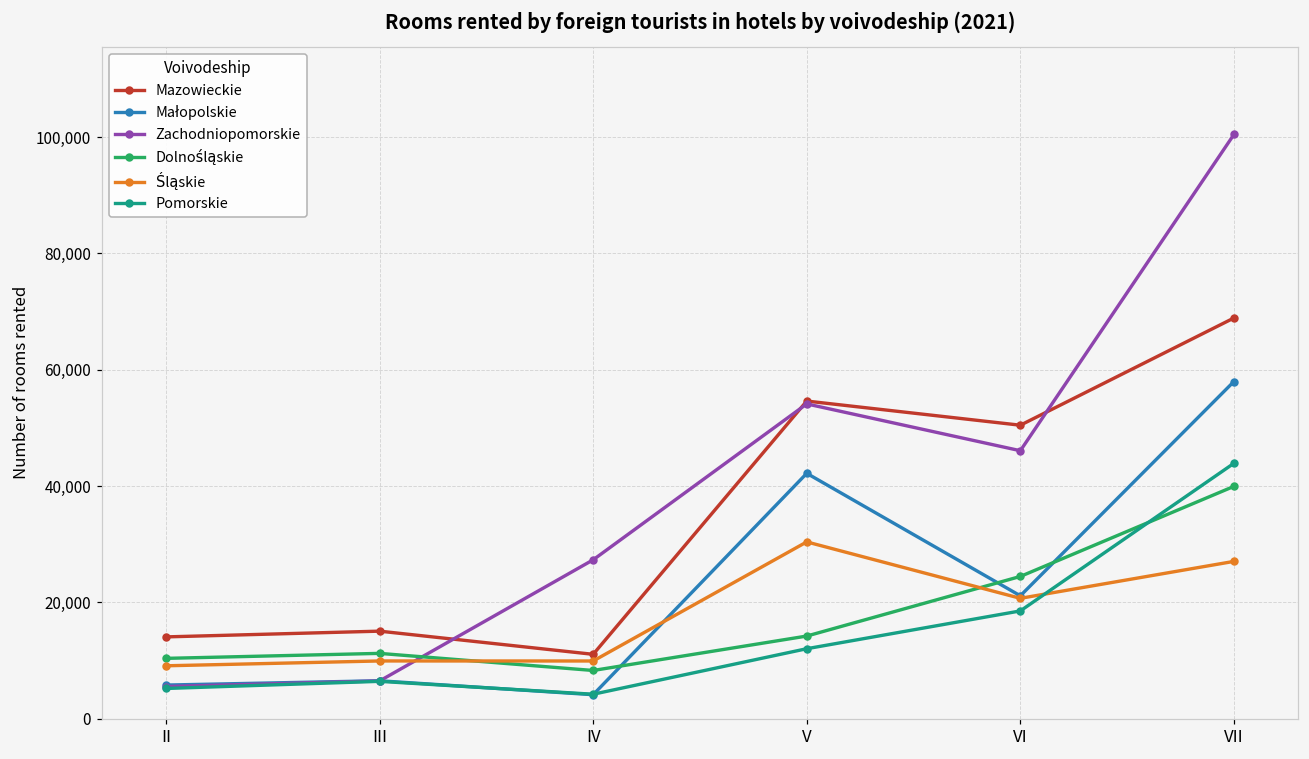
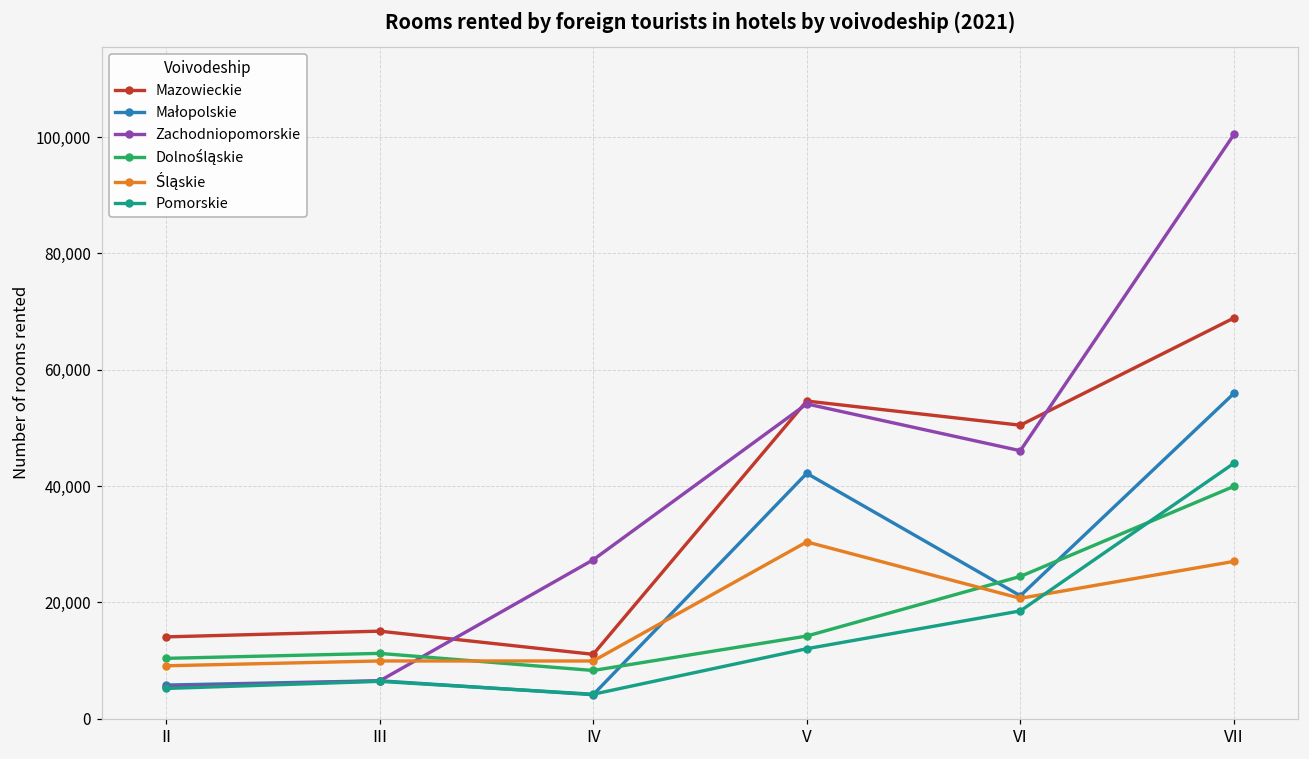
  {
    "Mazowieckie": {
      "II": "14,000",
      "III": "15,000",
      "IV": "11,000",
      "V": "55,000",
      "VI": "50,000",
      "VII": "69,000"
    },
    "Małopolskie": {
      "V": "42,000",
-     "VII": "58,000"
+     "VII": "56,000"
    },
    "Zachodniopomorskie": {
      "IV": "27,000",
      "V": "54,000",
      "VI": "46,000",
      "VII": "100,000"
    },
    "Śląskie": {
      "II": "9,000",
      "III": "10,000",
      "IV": "10,000",
      "V": "30,000",
      "VII": "27,000"
    }
  }
